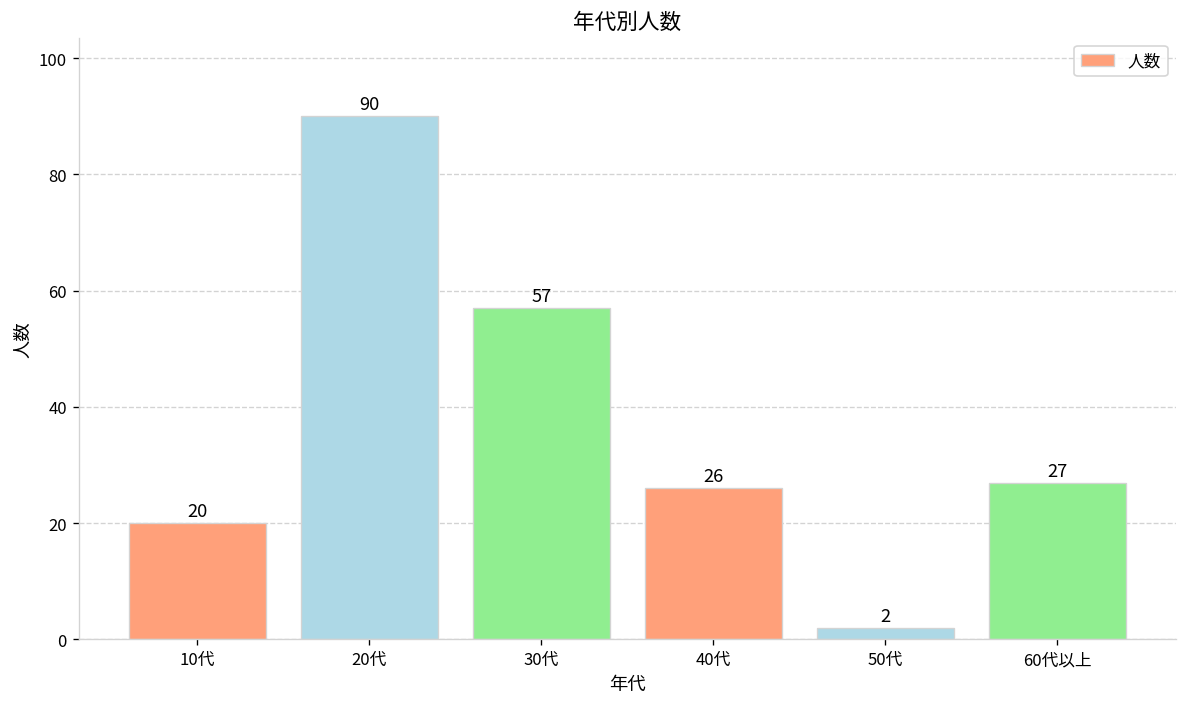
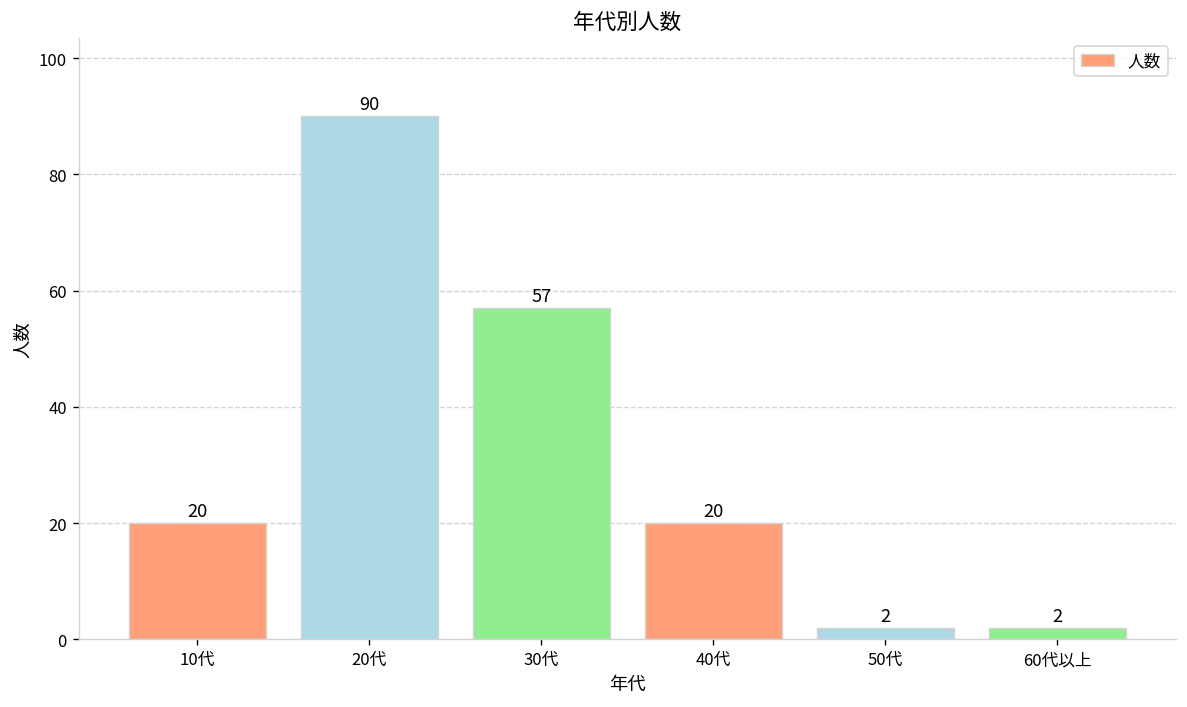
  {
    "10代": 20,
    "20代": 90,
    "30代": 57,
-   "40代": 26,
+   "40代": 20,
    "50代": 2,
-   "60代以上": 27
+   "60代以上": 2
  }
